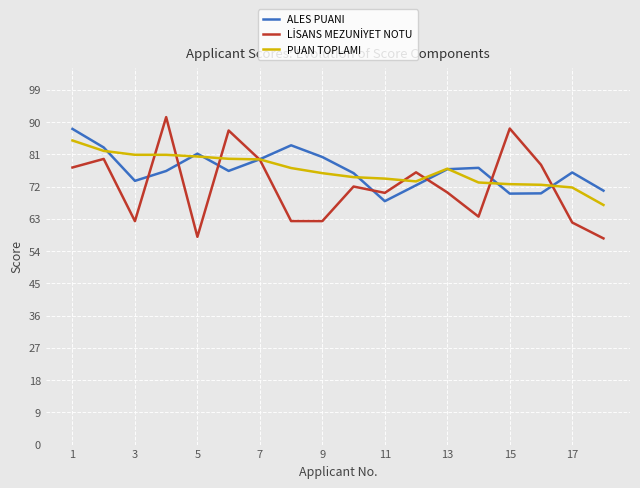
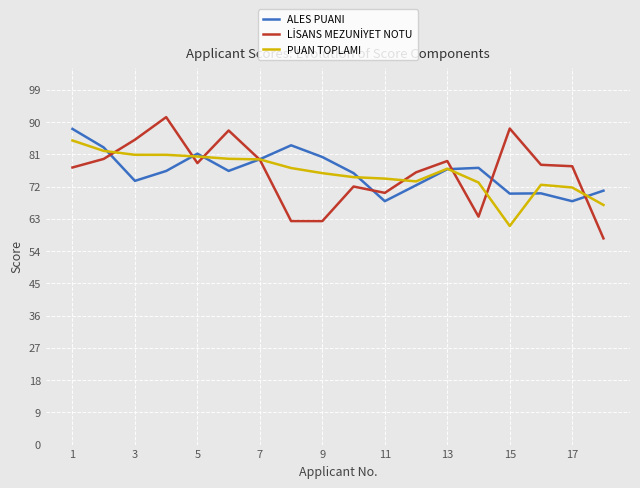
  {
    "ALES PUANI": {
      "1": 88,
      "3": 74,
      "5": 81,
      "9": 80,
      "11": 68,
      "15": 70,
-     "17": 76
+     "17": 68
    },
    "LİSANS MEZUNİYET NOTU": {
      "1": 77,
-     "3": 62,
-     "5": 58,
+     "3": 85,
+     "5": 79,
      "9": 62,
      "11": 70,
-     "13": 70,
+     "13": 79,
      "15": 88,
-     "17": 62
+     "17": 78
    },
    "PUAN TOPLAMI": {
      "1": 85,
      "3": 81,
      "5": 80,
      "9": 76,
      "11": 74,
-     "15": 73,
+     "15": 61,
      "17": 72
    }
  }
